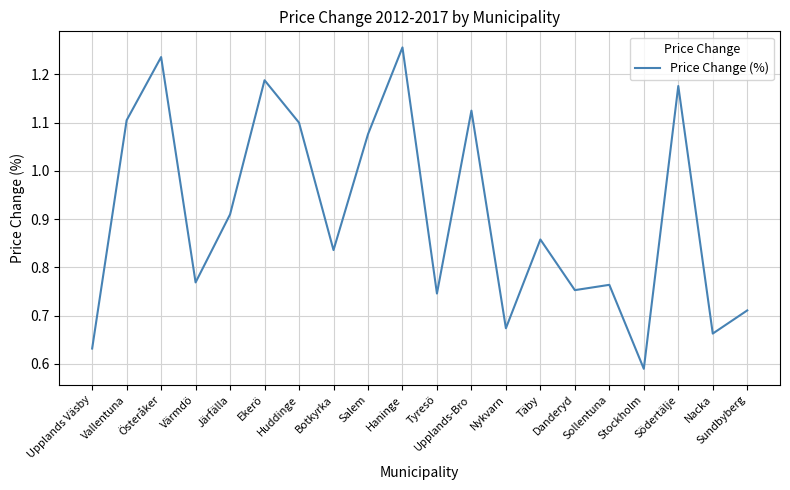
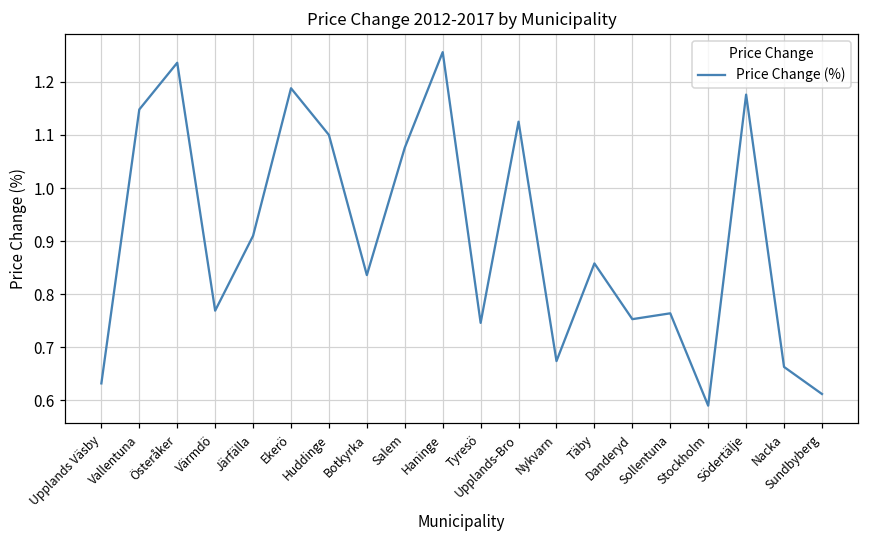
  {
    "Upplands Väsby": 0.63,
-   "Vallentuna": 1.11,
+   "Vallentuna": 1.15,
    "Österåker": 1.24,
    "Värmdö": 0.77,
    "Järfälla": 0.91,
    "Ekerö": 1.19,
    "Huddinge": 1.10,
    "Botkyrka": 0.84,
    "Salem": 1.08,
    "Haninge": 1.26,
    "Tyresö": 0.75,
    "Upplands-Bro": 1.13,
    "Nykvarn": 0.67,
    "Täby": 0.86,
    "Danderyd": 0.75,
    "Sollentuna": 0.76,
    "Stockholm": 0.59,
    "Södertälje": 1.18,
    "Nacka": 0.66,
-   "Sundbyberg": 0.71
+   "Sundbyberg": 0.61
  }
